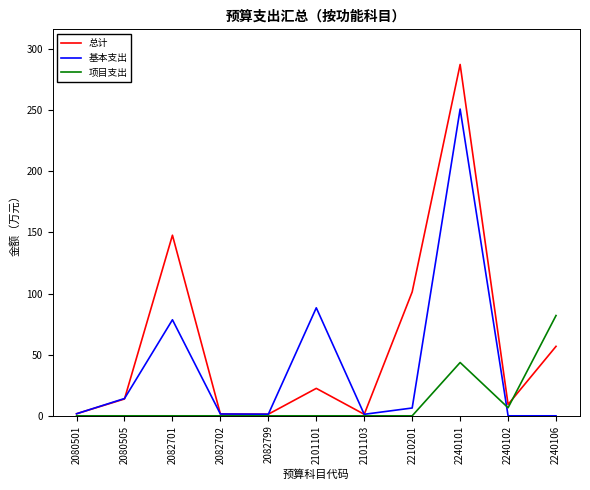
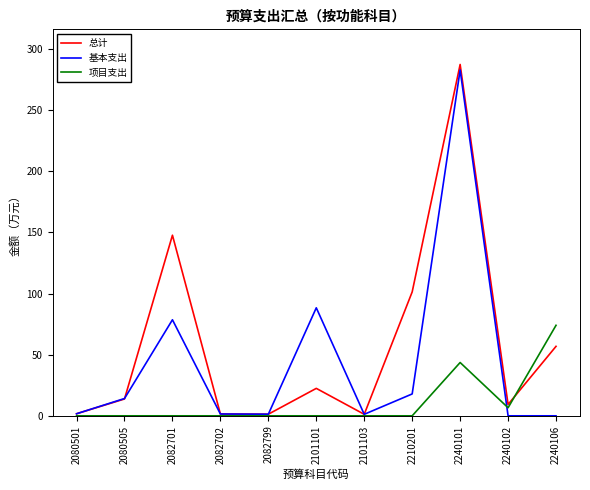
  {
    "总计": {
      "2082701": 148,
      "2101101": 22,
      "2210201": 101,
      "2240101": 287,
      "2240102": 9,
      "2240106": 57
    },
    "基本支出": {
      "2082701": 79,
      "2101101": 88,
-     "2210201": 6,
-     "2240101": 251,
+     "2210201": 18,
+     "2240101": 283,
      "2240102": 0,
      "2240106": 0
    },
    "项目支出": {
      "2080505": 0,
      "2082701": 0,
      "2101101": 0,
      "2210201": 0,
      "2240101": 44,
      "2240102": 7,
-     "2240106": 82
+     "2240106": 74
    }
  }
